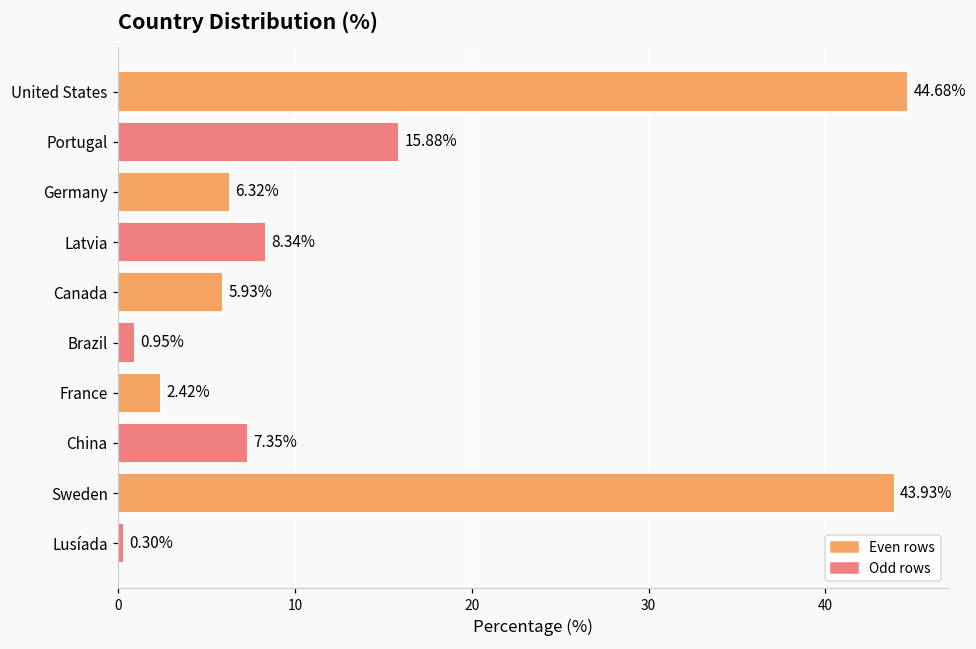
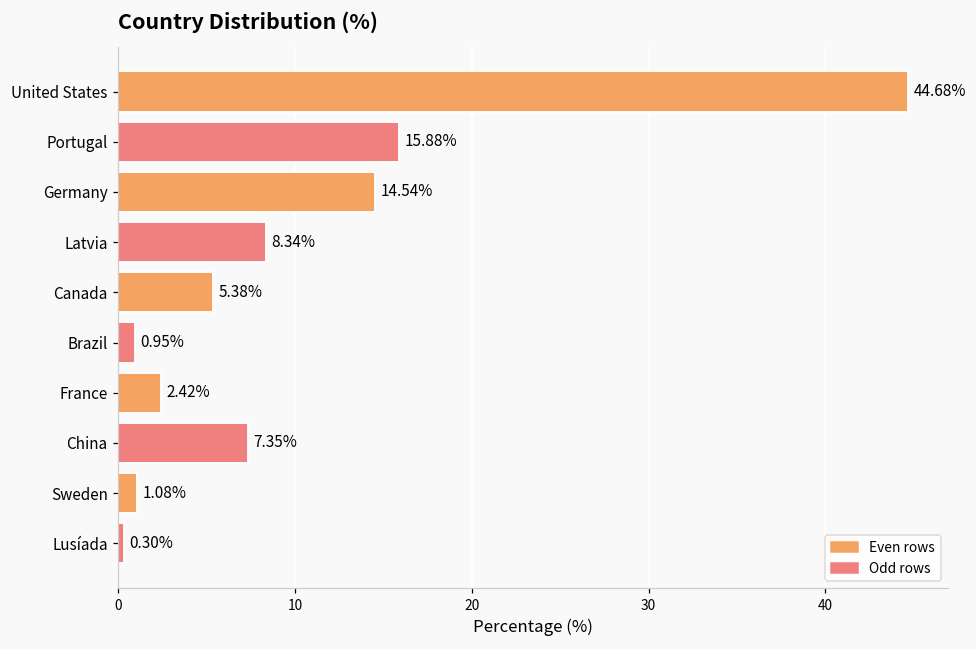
  {
    "United States": "44.68%",
    "Portugal": "15.88%",
-   "Germany": "6.32%",
+   "Germany": "14.54%",
    "Latvia": "8.34%",
-   "Canada": "5.93%",
+   "Canada": "5.38%",
    "Brazil": "0.95%",
    "France": "2.42%",
    "China": "7.35%",
-   "Sweden": "43.93%",
+   "Sweden": "1.08%",
    "Lusíada": "0.30%"
  }
